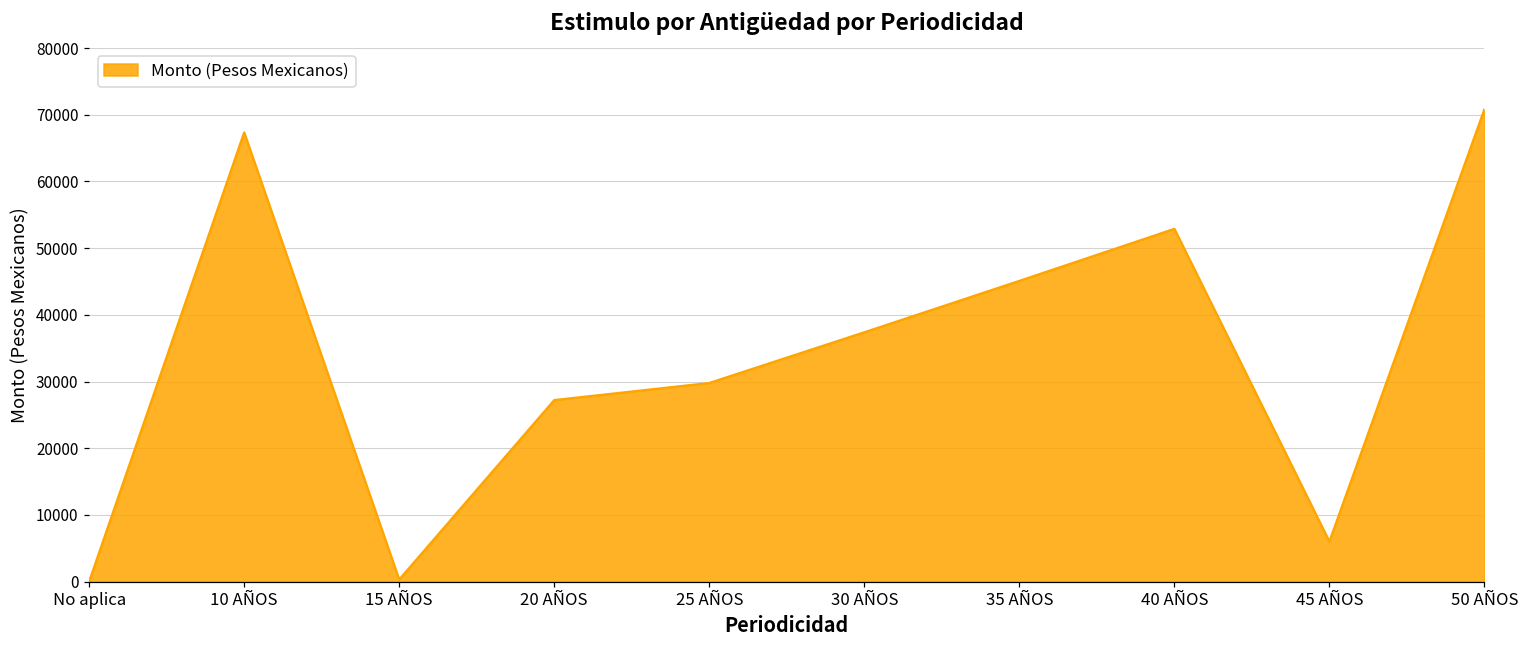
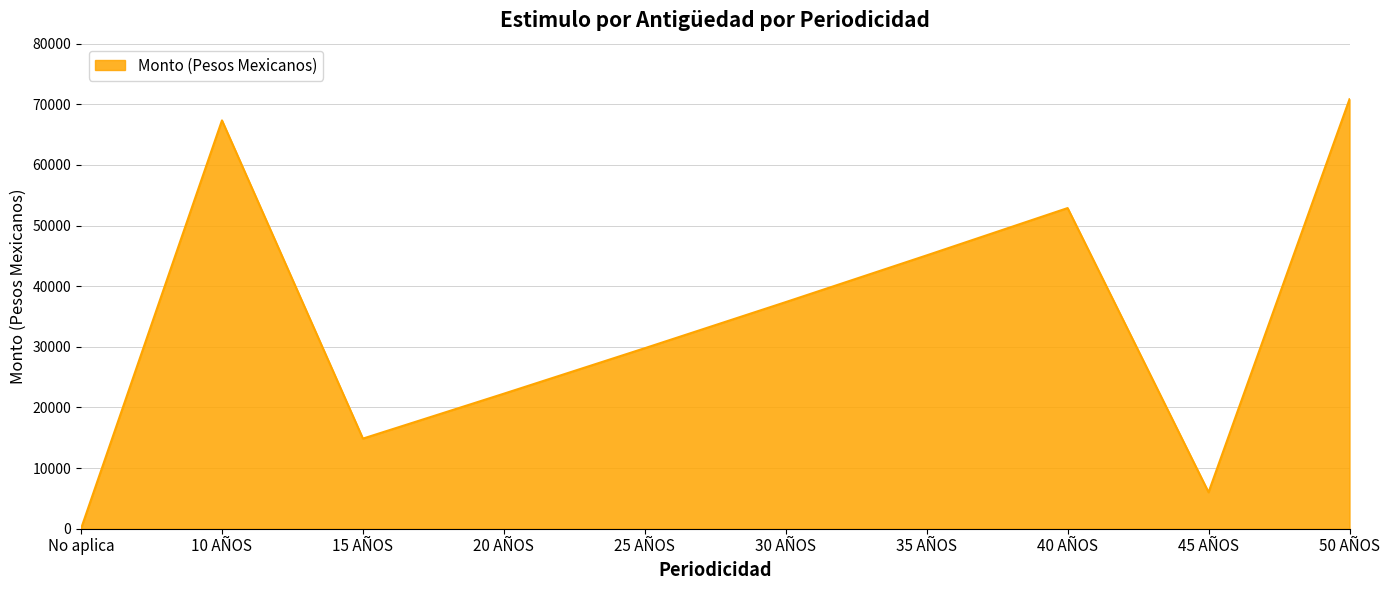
  {
    "No aplica": 0,
    "10 AÑOS": 67000,
-   "15 AÑOS": 0,
-   "20 AÑOS": 27000,
+   "15 AÑOS": 15000,
+   "20 AÑOS": 22000,
    "25 AÑOS": 30000,
    "30 AÑOS": 37000,
    "35 AÑOS": 45000,
    "40 AÑOS": 53000,
    "45 AÑOS": 6000,
    "50 AÑOS": 71000
  }
